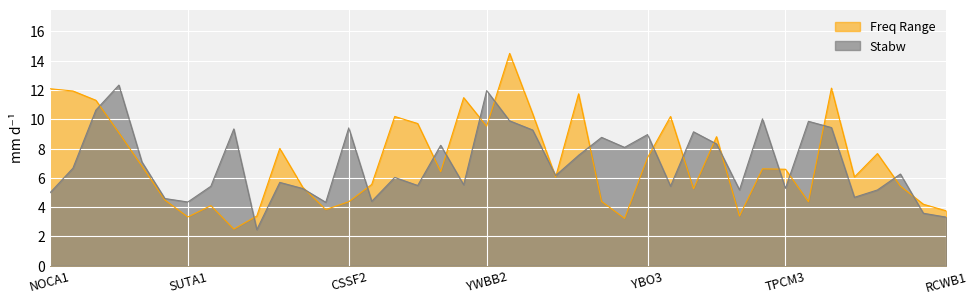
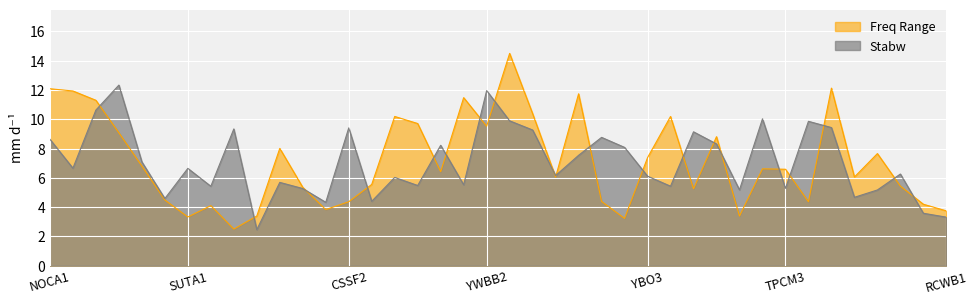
  {
    "Freq Range": {
      "NOCA1": 12.1,
      "SUTA1": 3.3,
      "CSSF2": 4.4,
      "YWBB2": 9.5,
      "YBO3": 7.4,
      "TPCM3": 6.6,
      "RCWB1": 3.7
    },
    "Stabw": {
-     "NOCA1": 5.0,
-     "SUTA1": 4.4,
+     "NOCA1": 8.6,
+     "SUTA1": 6.6,
      "CSSF2": 9.4,
      "YWBB2": 12.0,
-     "YBO3": 9.0,
+     "YBO3": 6.1,
      "TPCM3": 5.3,
      "RCWB1": 3.3
    }
  }
